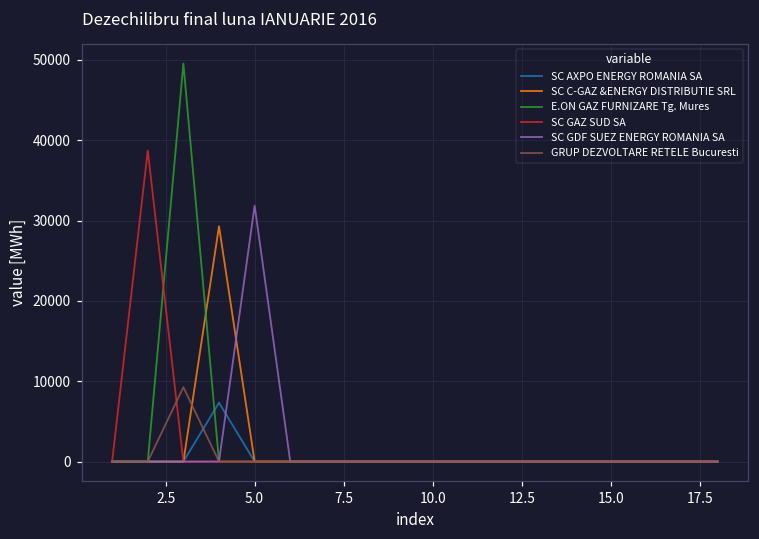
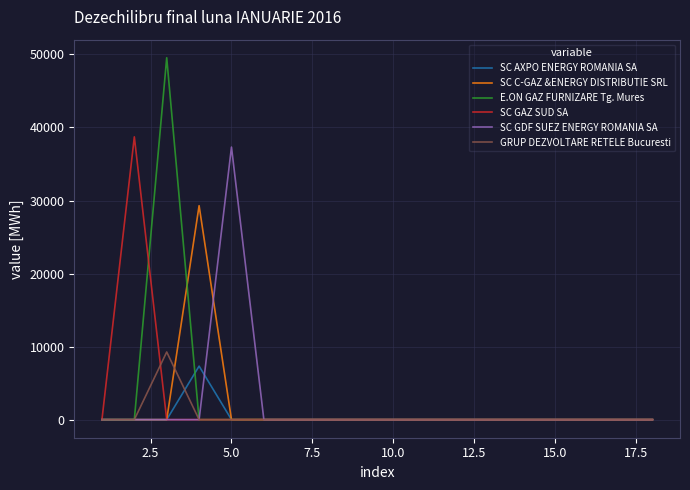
  {
    "SC GDF SUEZ ENERGY ROMANIA SA": {
-     "5.0": 32000
+     "5.0": 37000
    }
  }
